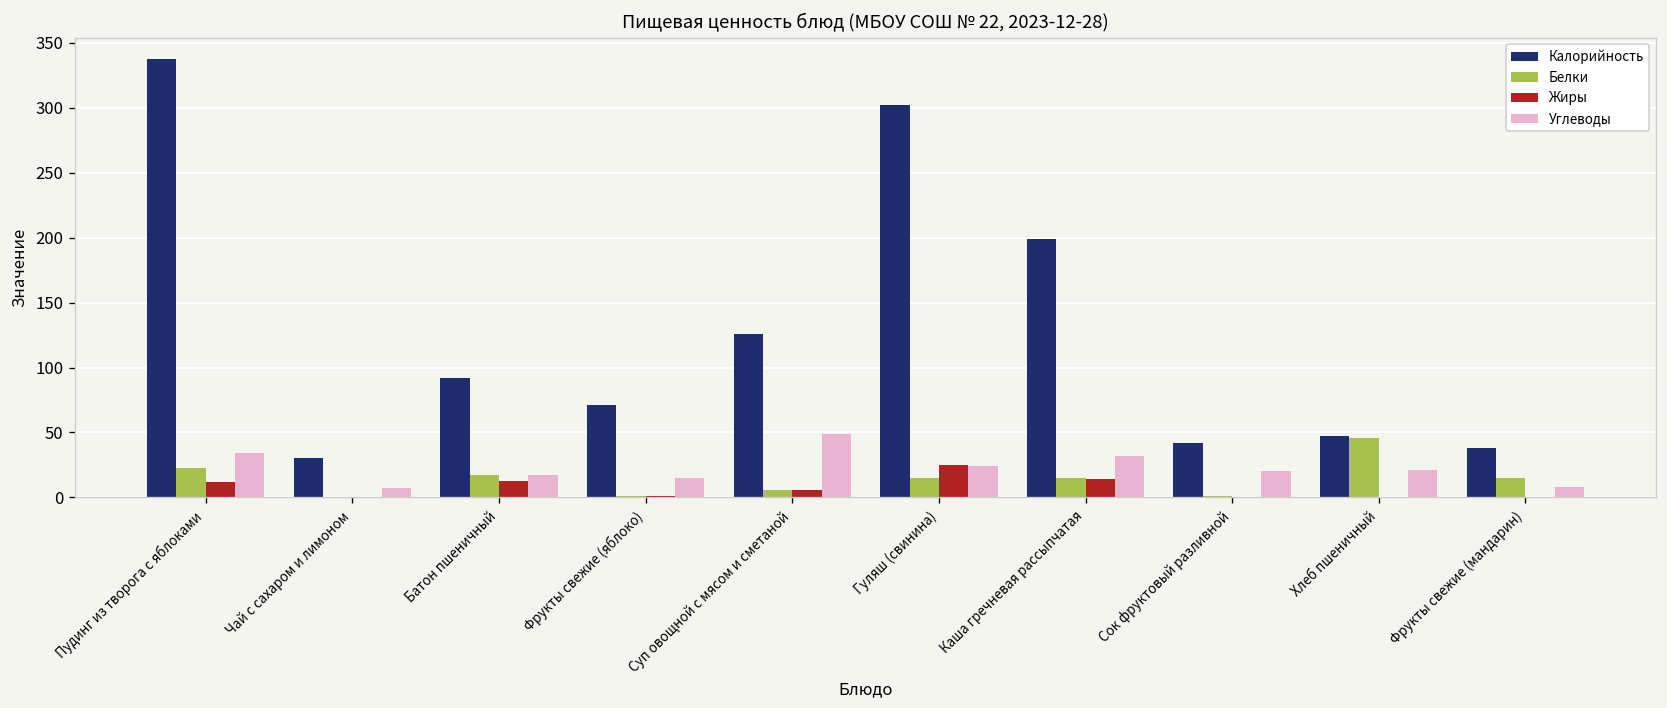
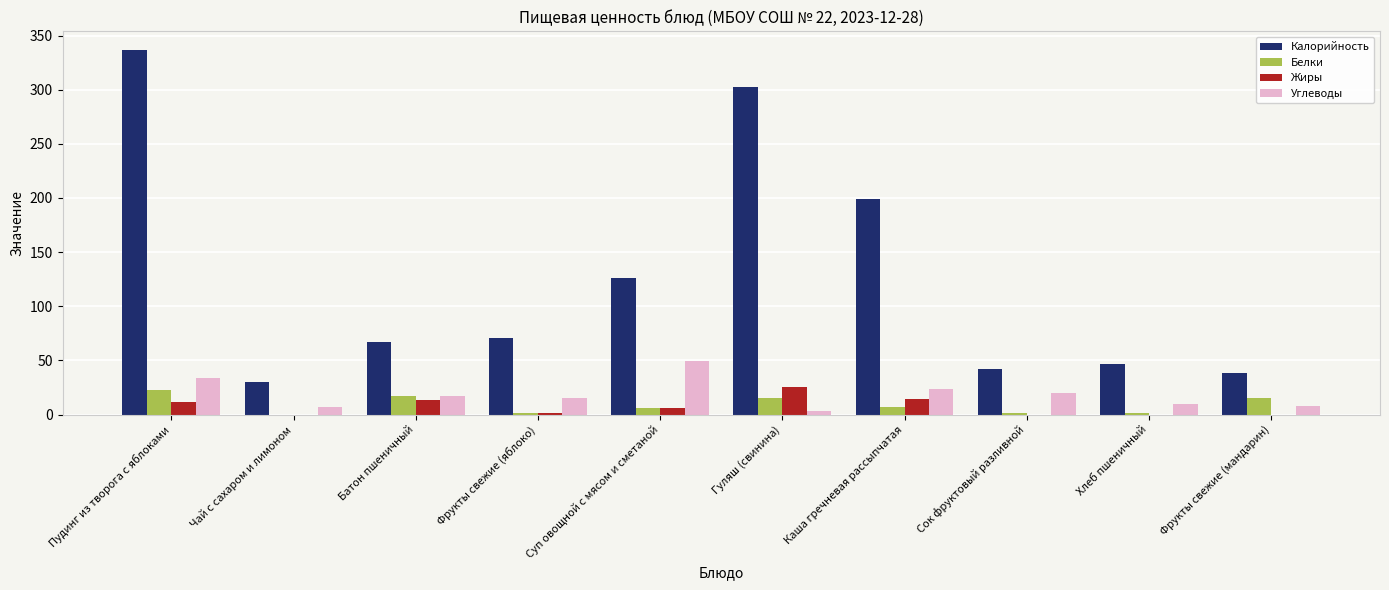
  {
    "Калорийность": {
      "Пудинг из творога с яблоками": 337,
      "Чай с сахаром и лимоном": 30,
-     "Батон пшеничный": 92,
+     "Батон пшеничный": 67,
      "Фрукты свежие (яблоко)": 71,
      "Суп овощной с мясом и сметаной": 126,
      "Гуляш (свинина)": 302,
      "Каша гречневая рассыпчатая": 199,
      "Сок фруктовый разливной": 42,
      "Хлеб пшеничный": 47,
      "Фрукты свежие (мандарин)": 38
    },
    "Белки": {
      "Пудинг из творога с яблоками": 23,
      "Чай с сахаром и лимоном": 0,
      "Батон пшеничный": 17,
      "Суп овощной с мясом и сметаной": 6,
      "Гуляш (свинина)": 15,
-     "Каша гречневая рассыпчатая": 15,
-     "Хлеб пшеничный": 46,
+     "Каша гречневая рассыпчатая": 7,
+     "Хлеб пшеничный": 1,
      "Фрукты свежие (мандарин)": 15
    },
    "Жиры": {
      "Пудинг из творога с яблоками": 12,
      "Чай с сахаром и лимоном": 0,
      "Батон пшеничный": 13,
      "Суп овощной с мясом и сметаной": 6,
      "Гуляш (свинина)": 25,
      "Каша гречневая рассыпчатая": 14,
      "Сок фруктовый разливной": 0,
      "Хлеб пшеничный": 0,
      "Фрукты свежие (мандарин)": 0
    },
    "Углеводы": {
      "Пудинг из творога с яблоками": 34,
      "Чай с сахаром и лимоном": 7,
      "Батон пшеничный": 17,
      "Фрукты свежие (яблоко)": 15,
      "Суп овощной с мясом и сметаной": 49,
-     "Гуляш (свинина)": 24,
-     "Каша гречневая рассыпчатая": 32,
+     "Гуляш (свинина)": 3,
+     "Каша гречневая рассыпчатая": 24,
      "Сок фруктовый разливной": 20,
-     "Хлеб пшеничный": 21,
+     "Хлеб пшеничный": 10,
      "Фрукты свежие (мандарин)": 8
    }
  }
